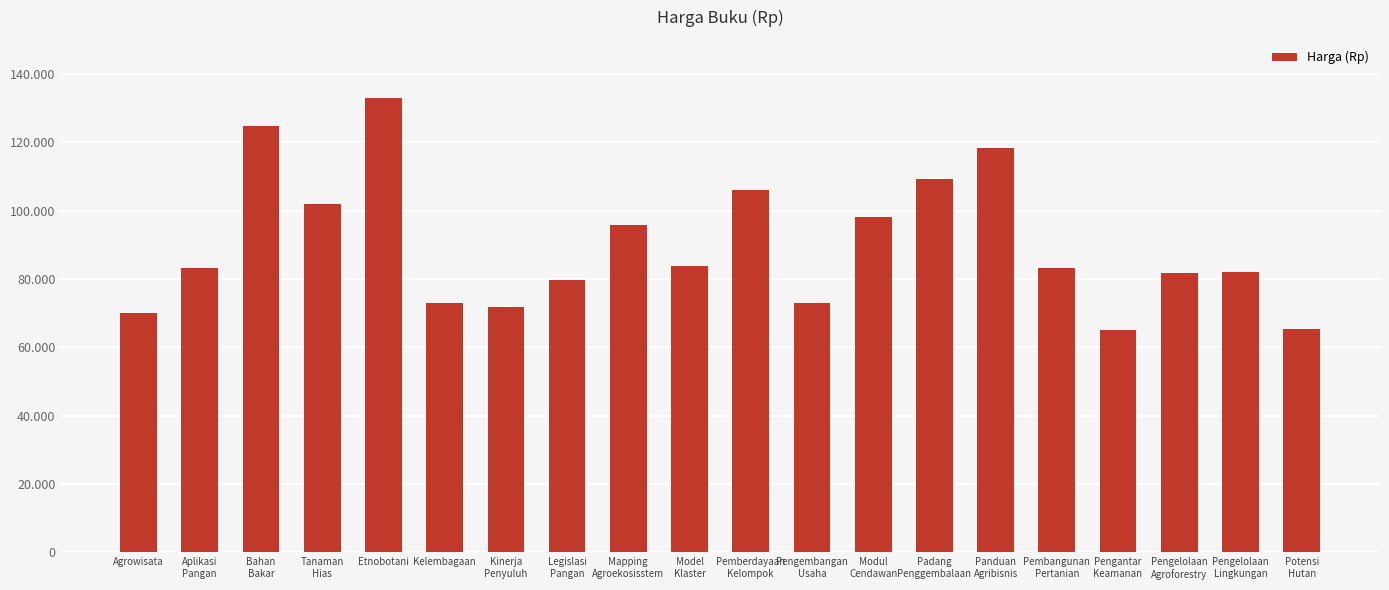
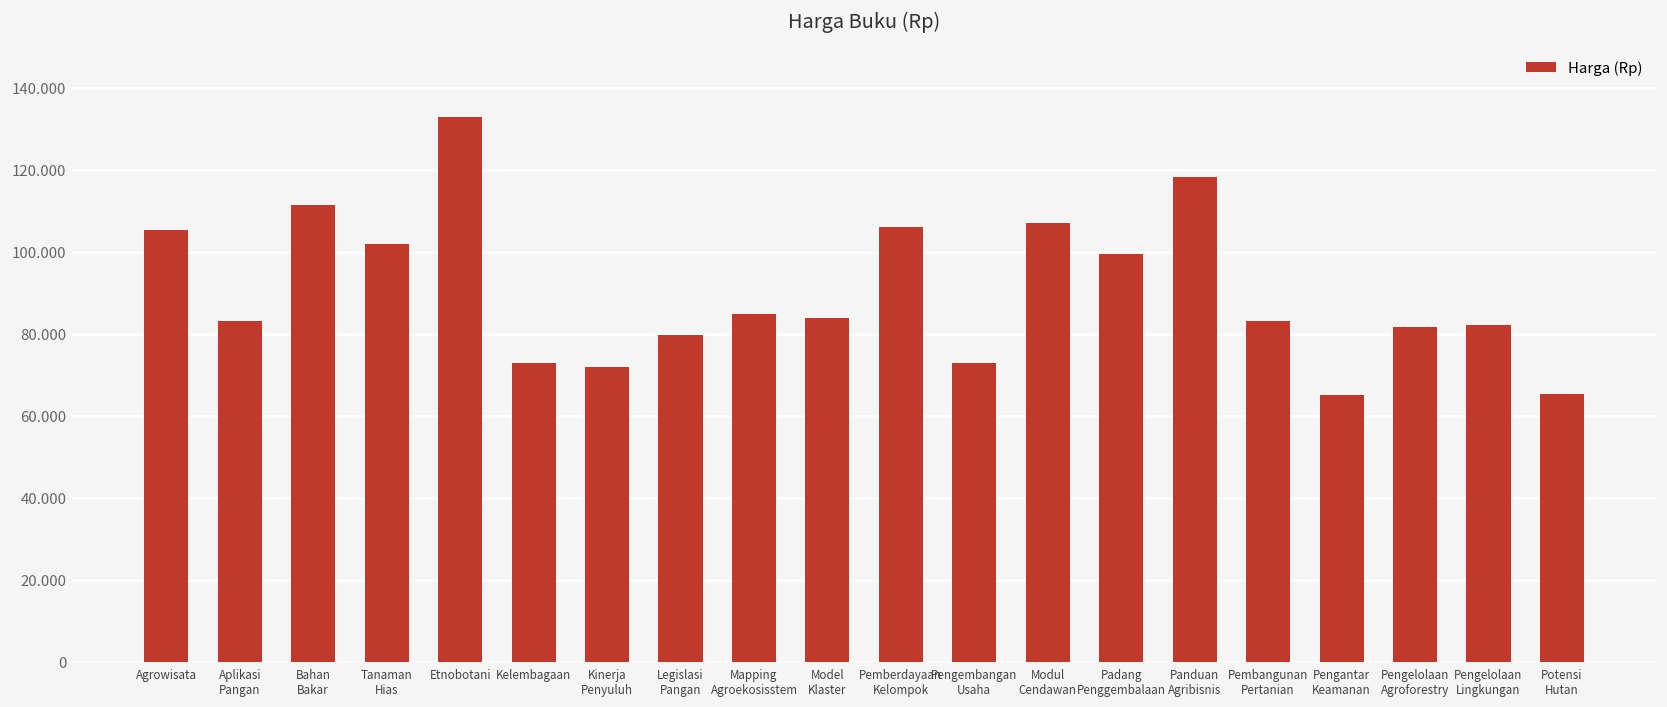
  {
-   "Agrowisata": 70,
+   "Agrowisata": 105,
    "Aplikasi Pangan": 83,
-   "Bahan Bakar": 125,
+   "Bahan Bakar": 111,
    "Tanaman Hias": 102,
    "Etnobotani": 133,
    "Kelembagaan": 73,
    "Kinerja Penyuluh": 72,
    "Legislasi Pangan": 80,
-   "Mapping Agroekosisstem": 96,
+   "Mapping Agroekosisstem": 85,
    "Model Klaster": 84,
    "Pemberdayaan Kelompok": 106,
    "Pengembangan Usaha": 73,
-   "Modul Cendawan": 98,
-   "Padang Penggembalaan": 109,
+   "Modul Cendawan": 107,
+   "Padang Penggembalaan": 99,
    "Panduan Agribisnis": 118,
    "Pembangunan Pertanian": 83,
    "Pengantar Keamanan": 65,
    "Pengelolaan Agroforestry": 82,
    "Pengelolaan Lingkungan": 82,
    "Potensi Hutan": 65
  }
